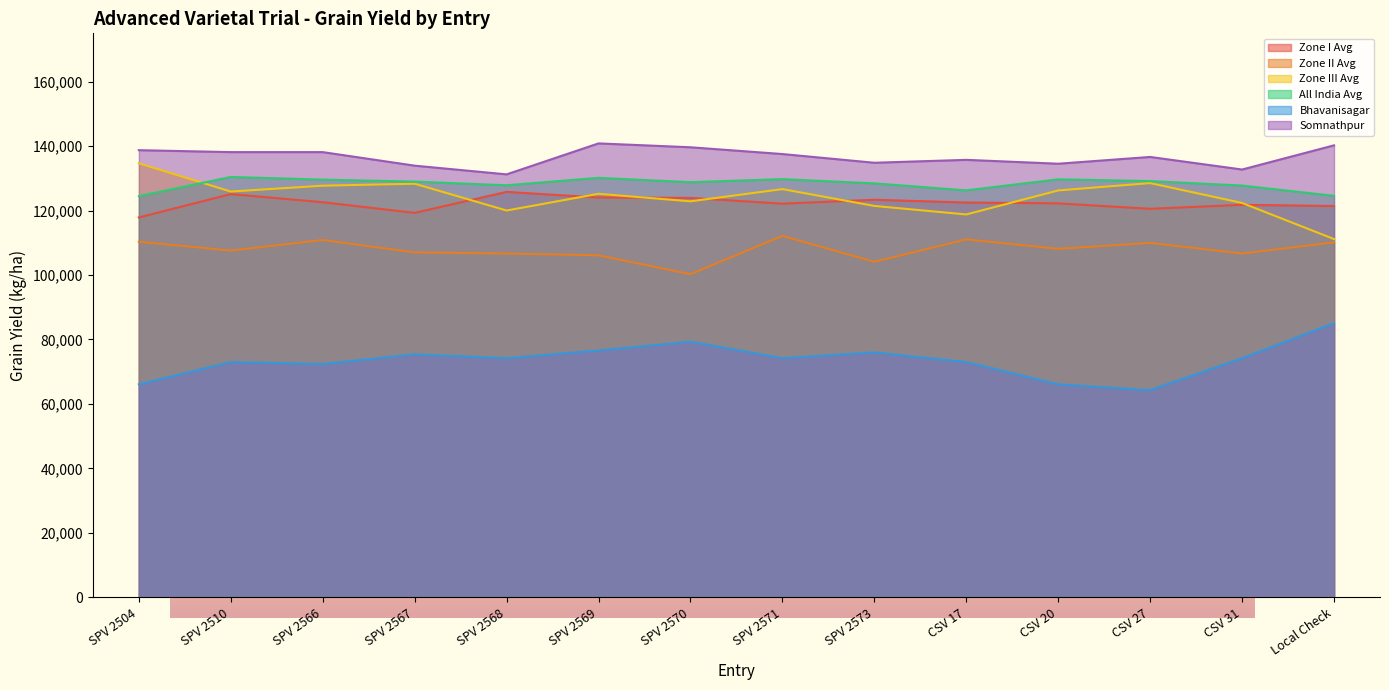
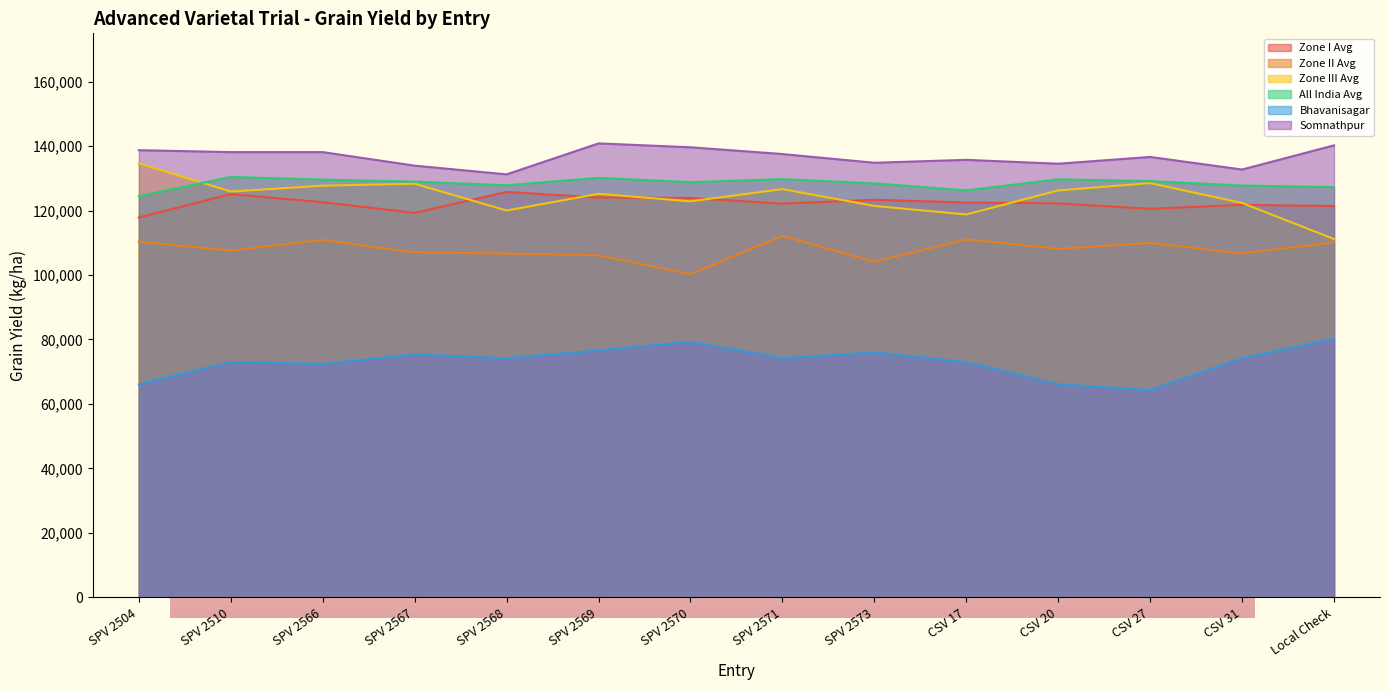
  {
    "Advanced Varietal Trial - Grain Yield by Entry": {
      "Zone III Avg": {
        "SPV 2504": "135,000",
        "Local Check": "111,000"
      },
      "All India Avg": {
        "SPV 2504": "124,000",
-       "Local Check": "125,000"
+       "Local Check": "127,000"
      },
      "Bhavanisagar": {
        "SPV 2504": "66,000",
-       "Local Check": "85,000"
+       "Local Check": "80,000"
      },
      "Somnathpur": {
        "SPV 2504": "139,000",
        "Local Check": "140,000"
      }
    }
  }
